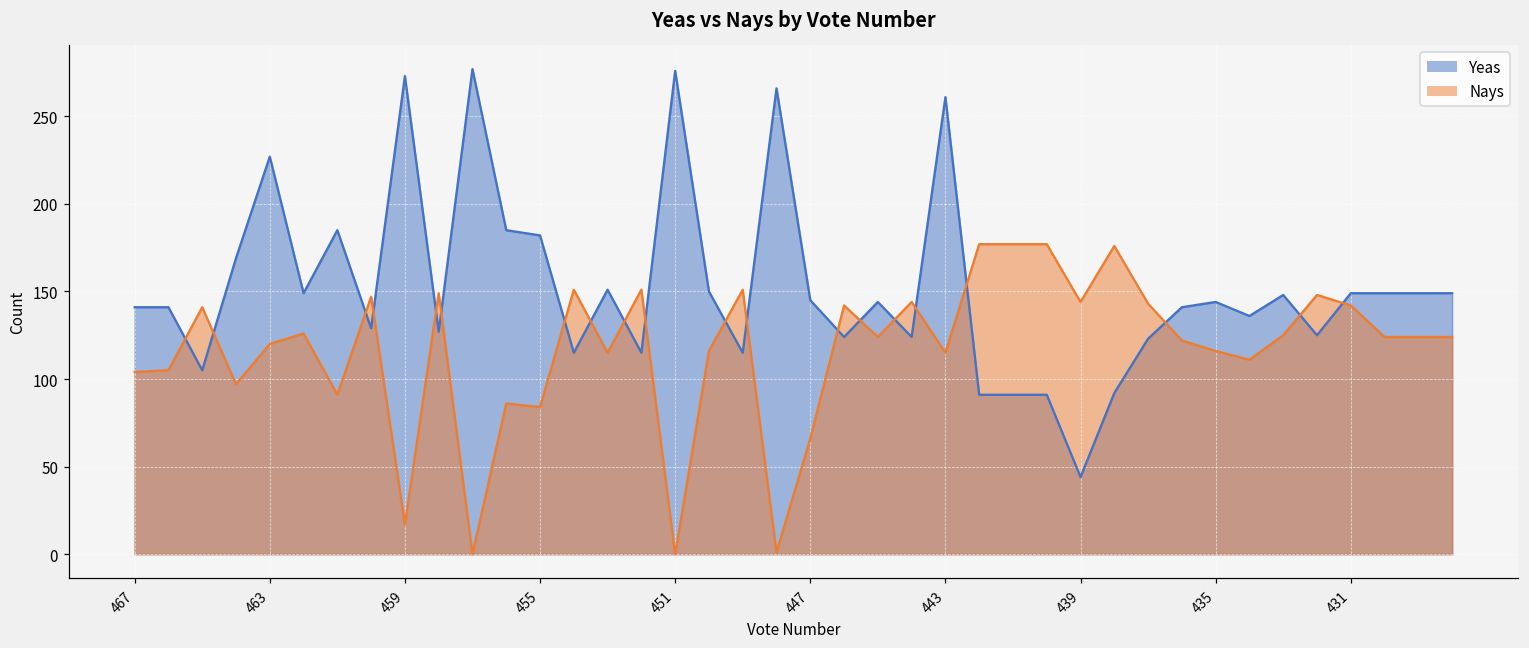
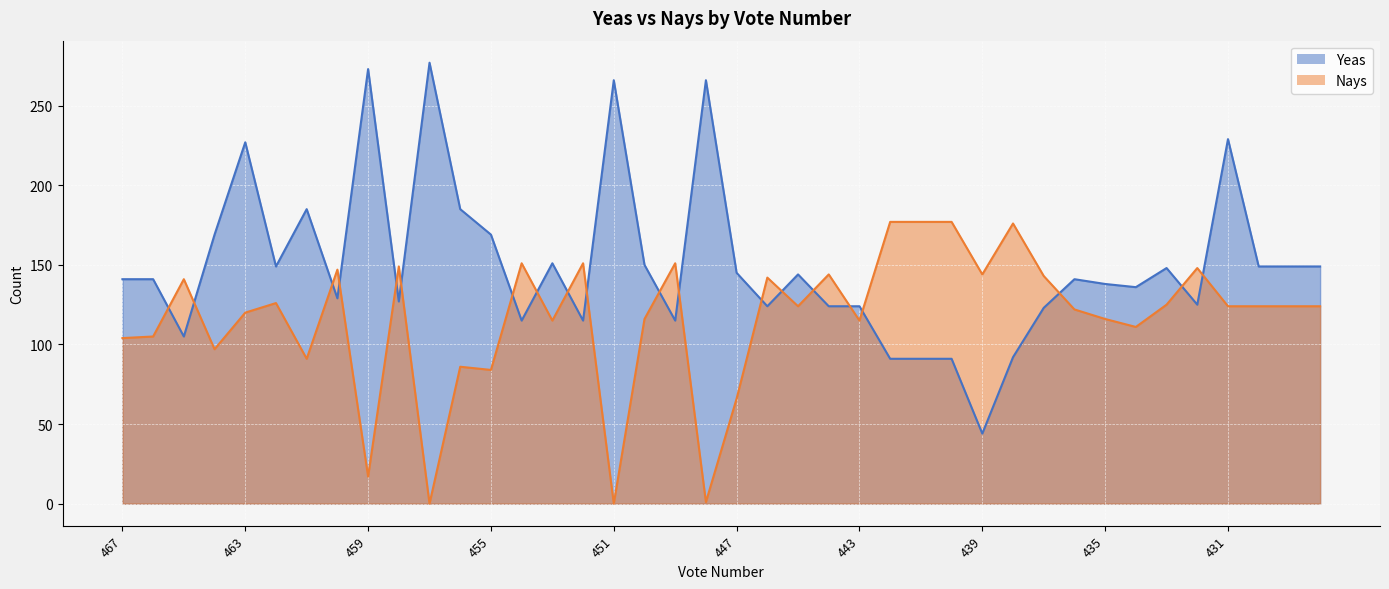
  {
    "Yeas": {
      "467": 141,
      "463": 227,
      "459": 273,
-     "455": 182,
-     "451": 276,
+     "455": 169,
+     "451": 266,
      "447": 145,
-     "443": 261,
+     "443": 124,
      "439": 44,
-     "435": 144,
-     "431": 149
+     "435": 138,
+     "431": 229
    },
    "Nays": {
      "467": 104,
      "463": 120,
      "459": 17,
      "455": 84,
      "451": 0,
      "447": 66,
      "443": 115,
      "439": 144,
      "435": 116,
-     "431": 142
+     "431": 124
    }
  }
